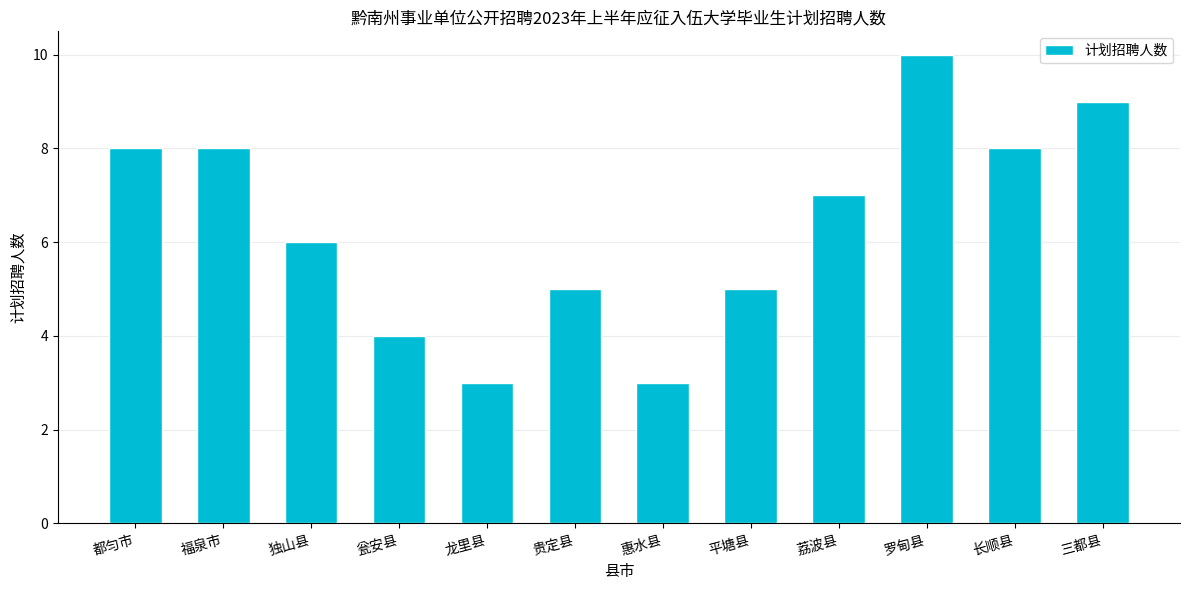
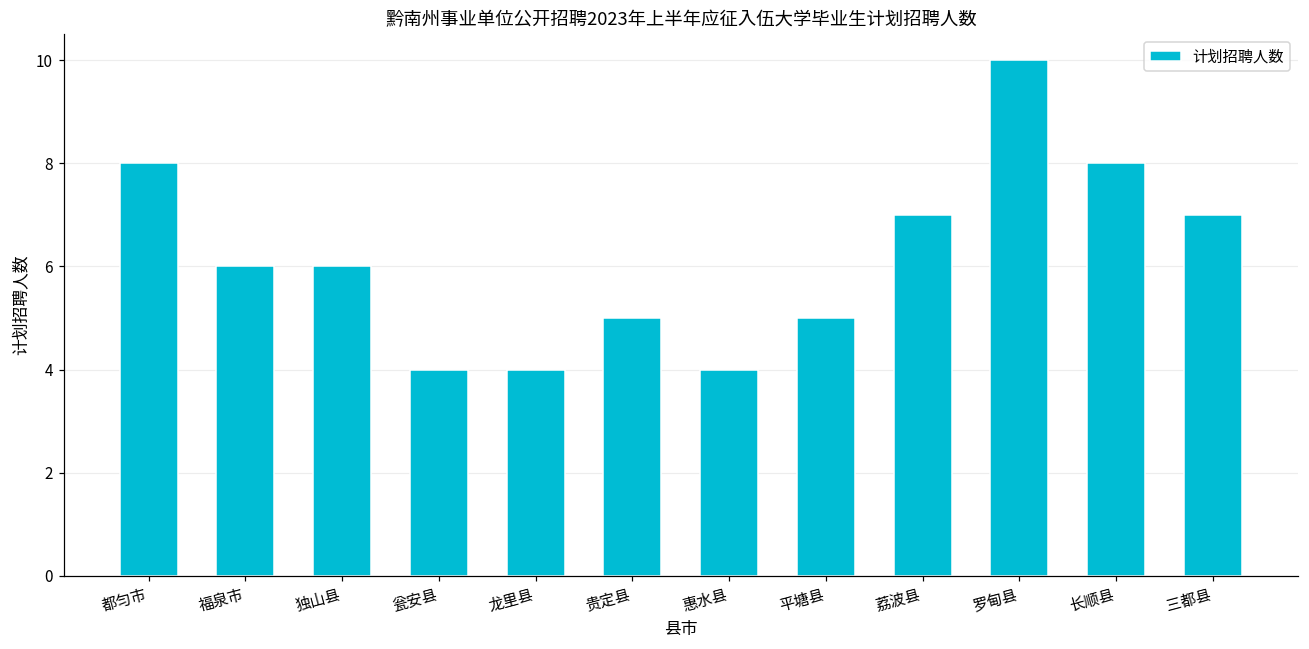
  {
    "都匀市": 8,
-   "福泉市": 8,
+   "福泉市": 6,
    "独山县": 6,
    "瓮安县": 4,
-   "龙里县": 3,
+   "龙里县": 4,
    "贵定县": 5,
-   "惠水县": 3,
+   "惠水县": 4,
    "平塘县": 5,
    "荔波县": 7,
    "罗甸县": 10,
    "长顺县": 8,
-   "三都县": 9
+   "三都县": 7
  }
